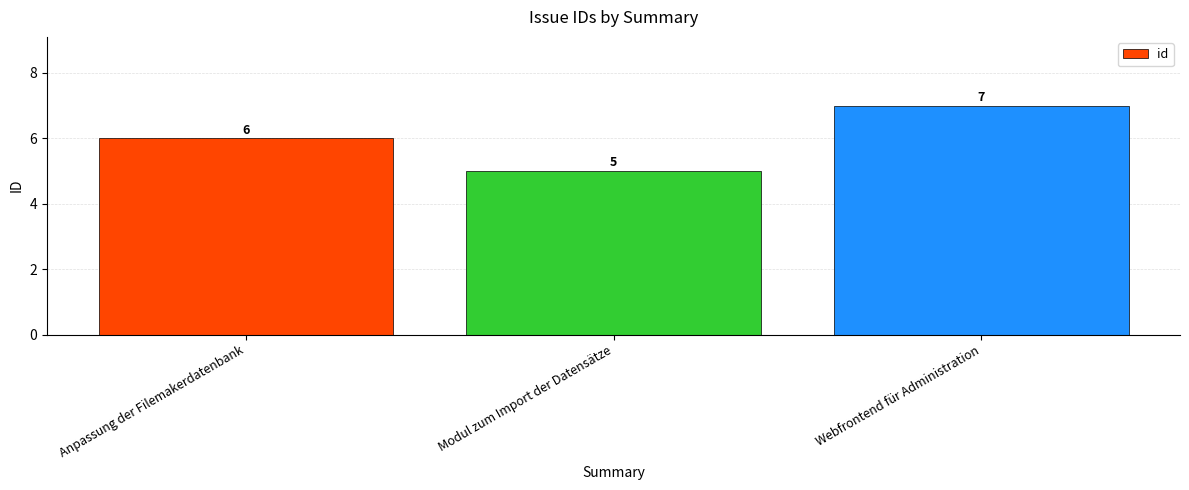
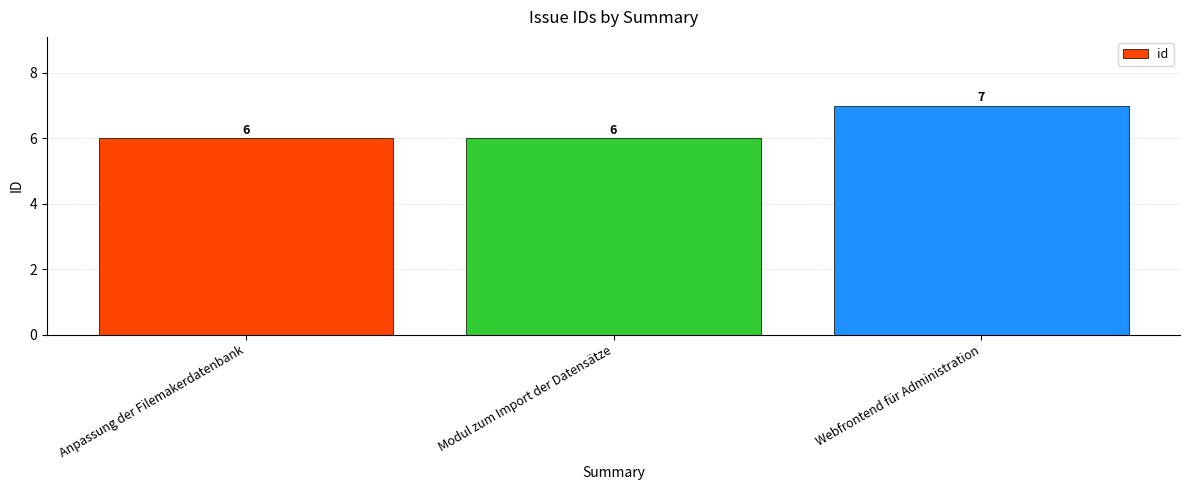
  {
    "Anpassung der Filemakerdatenbank": 6,
-   "Modul zum Import der Datensätze": 5,
+   "Modul zum Import der Datensätze": 6,
    "Webfrontend für Administration": 7
  }
